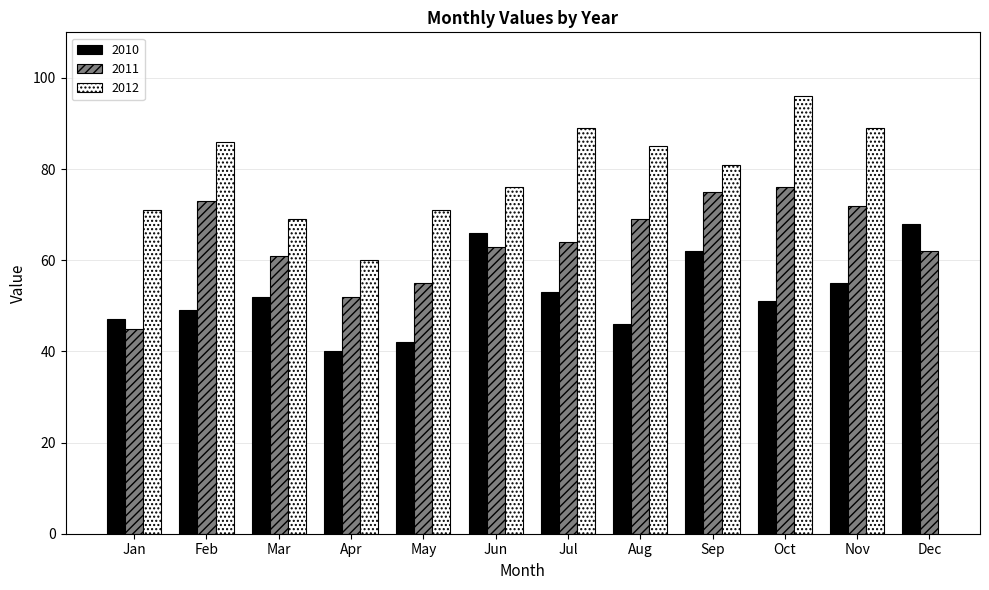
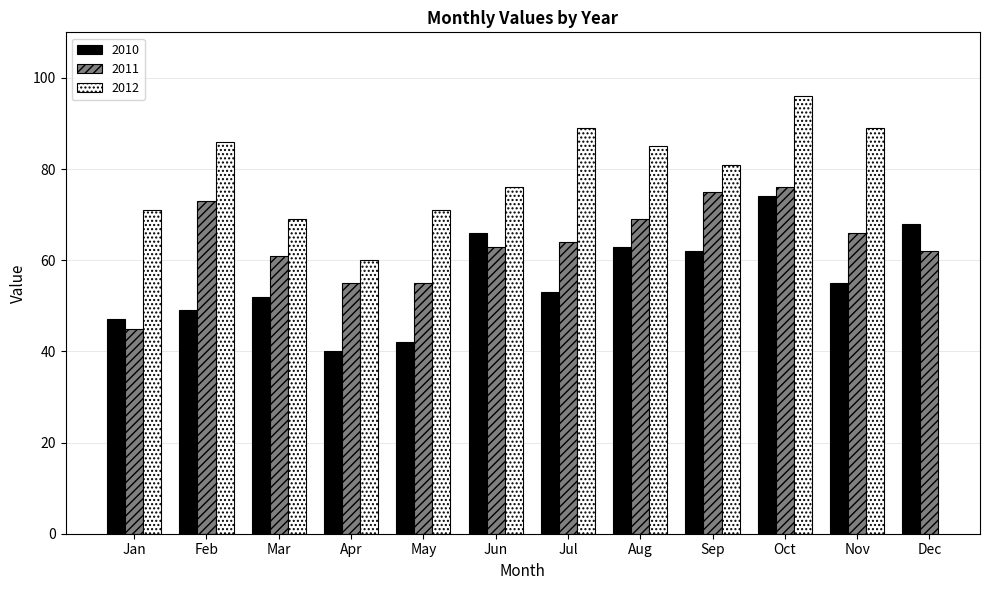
  {
    "2010": {
      "Jan": 47,
      "Feb": 49,
      "Mar": 52,
      "Apr": 40,
      "May": 42,
      "Jun": 66,
      "Jul": 53,
-     "Aug": 46,
+     "Aug": 63,
      "Sep": 62,
-     "Oct": 51,
+     "Oct": 74,
      "Nov": 55,
      "Dec": 68
    },
    "2011": {
      "Jan": 45,
      "Feb": 73,
      "Mar": 61,
-     "Apr": 52,
+     "Apr": 55,
      "May": 55,
      "Jun": 63,
      "Jul": 64,
      "Aug": 69,
      "Sep": 75,
      "Oct": 76,
-     "Nov": 72,
+     "Nov": 66,
      "Dec": 62
    }
  }
